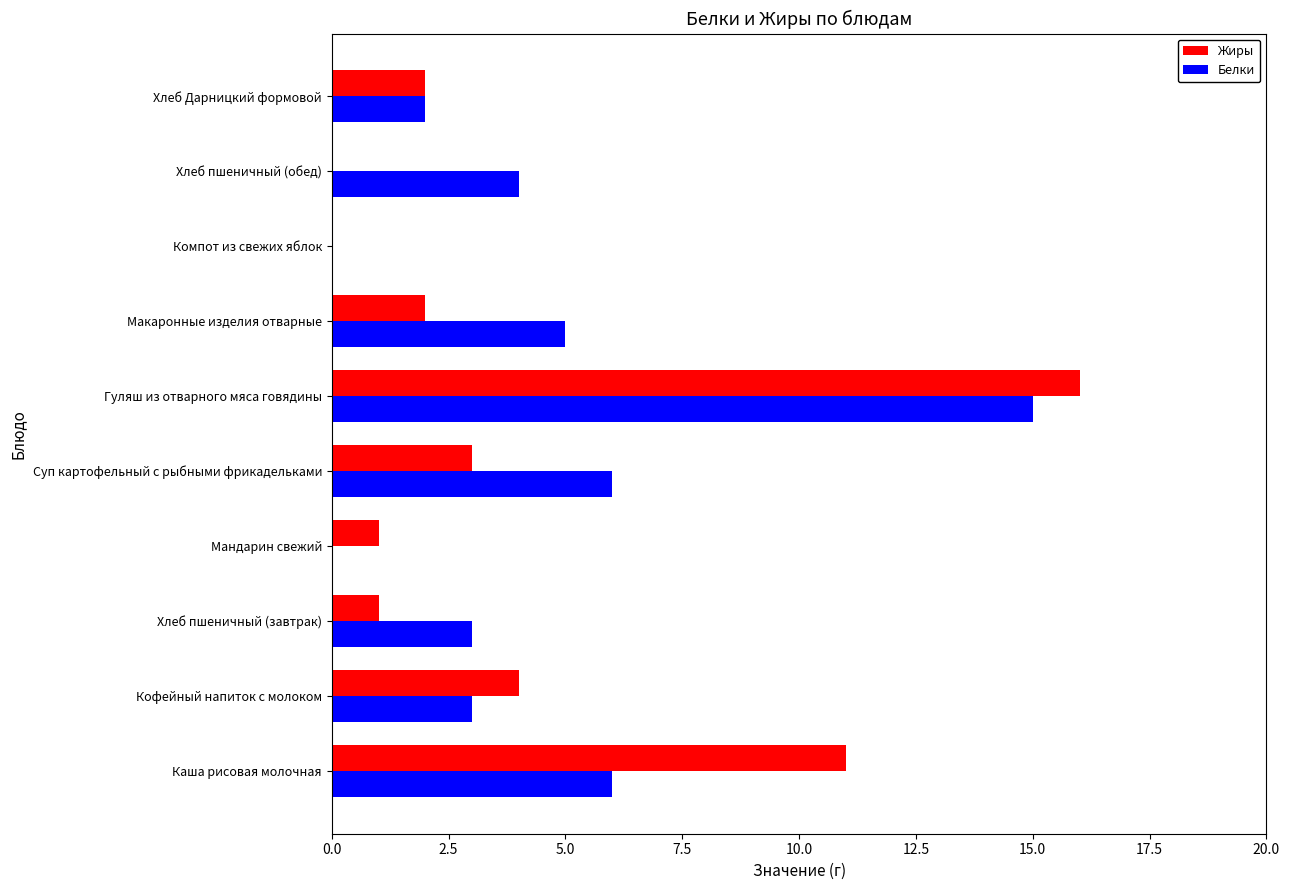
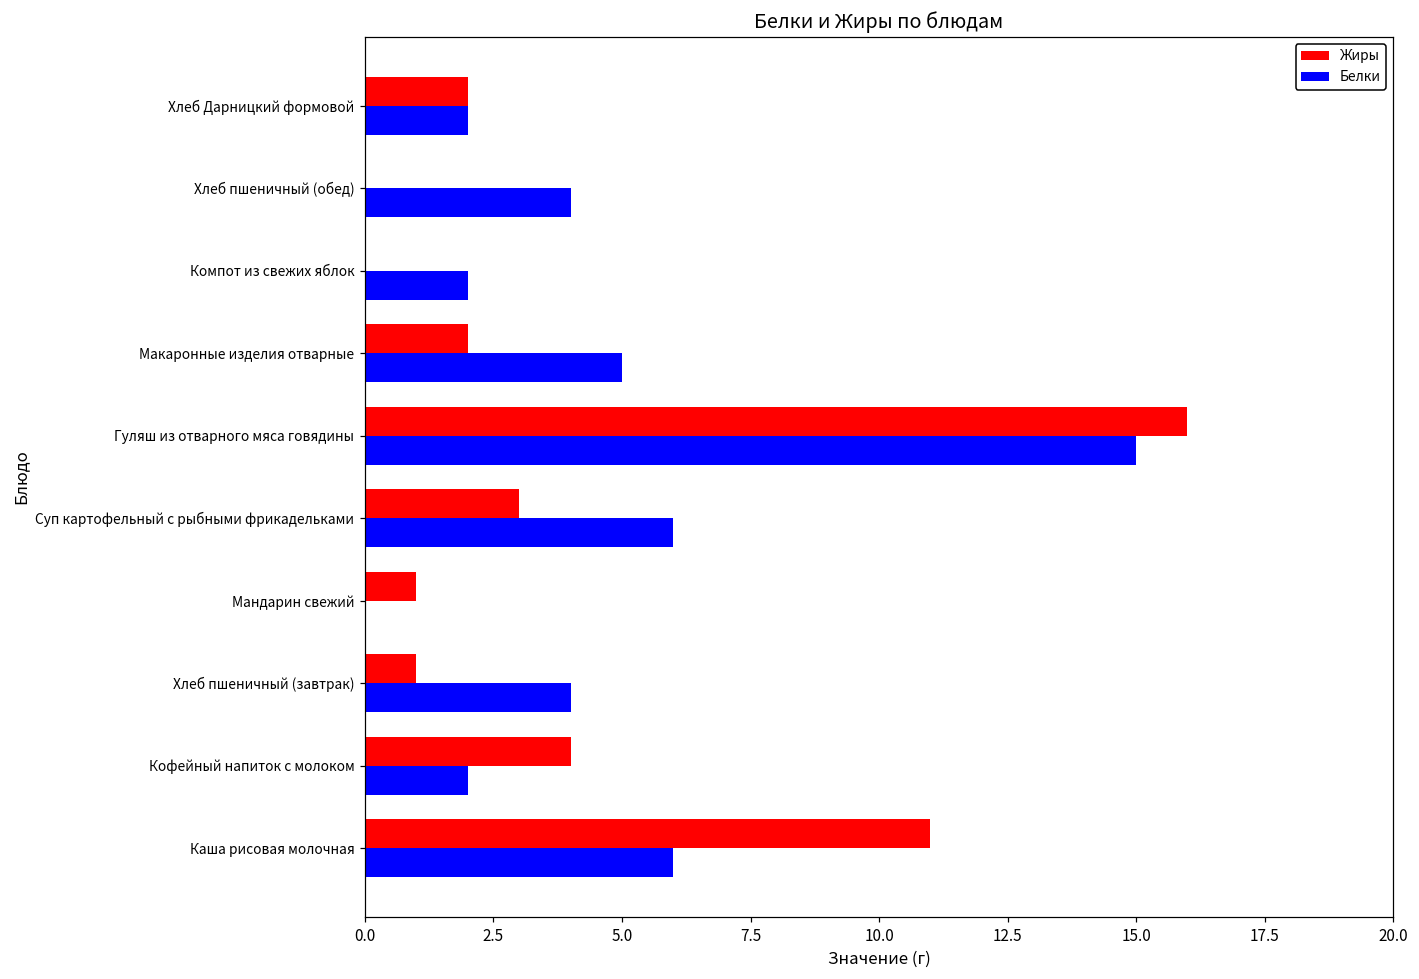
  {
    "Жиры": {
      "Хлеб Дарницкий формовой": 2,
      "Хлеб пшеничный (обед)": 0,
      "Компот из свежих яблок": 0,
      "Макаронные изделия отварные": 2,
      "Гуляш из отварного мяса говядины": 16,
      "Суп картофельный с рыбными фрикадельками": 3,
      "Мандарин свежий": 1,
      "Хлеб пшеничный (завтрак)": 1,
      "Кофейный напиток с молоком": 4,
      "Каша рисовая молочная": 11
    },
    "Белки": {
      "Хлеб Дарницкий формовой": 2,
      "Хлеб пшеничный (обед)": 4,
-     "Компот из свежих яблок": 0,
+     "Компот из свежих яблок": 2,
      "Макаронные изделия отварные": 5,
      "Гуляш из отварного мяса говядины": 15,
      "Суп картофельный с рыбными фрикадельками": 6,
      "Мандарин свежий": 0,
-     "Хлеб пшеничный (завтрак)": 3,
-     "Кофейный напиток с молоком": 3,
+     "Хлеб пшеничный (завтрак)": 4,
+     "Кофейный напиток с молоком": 2,
      "Каша рисовая молочная": 6
    }
  }
